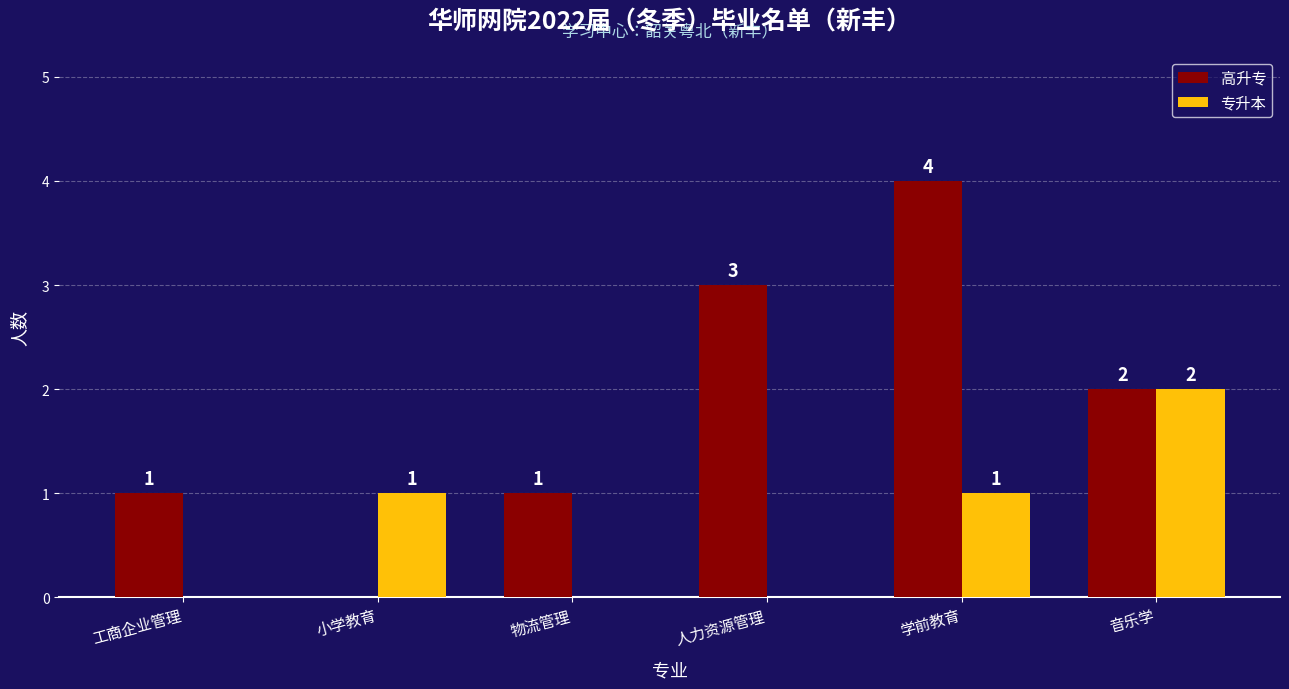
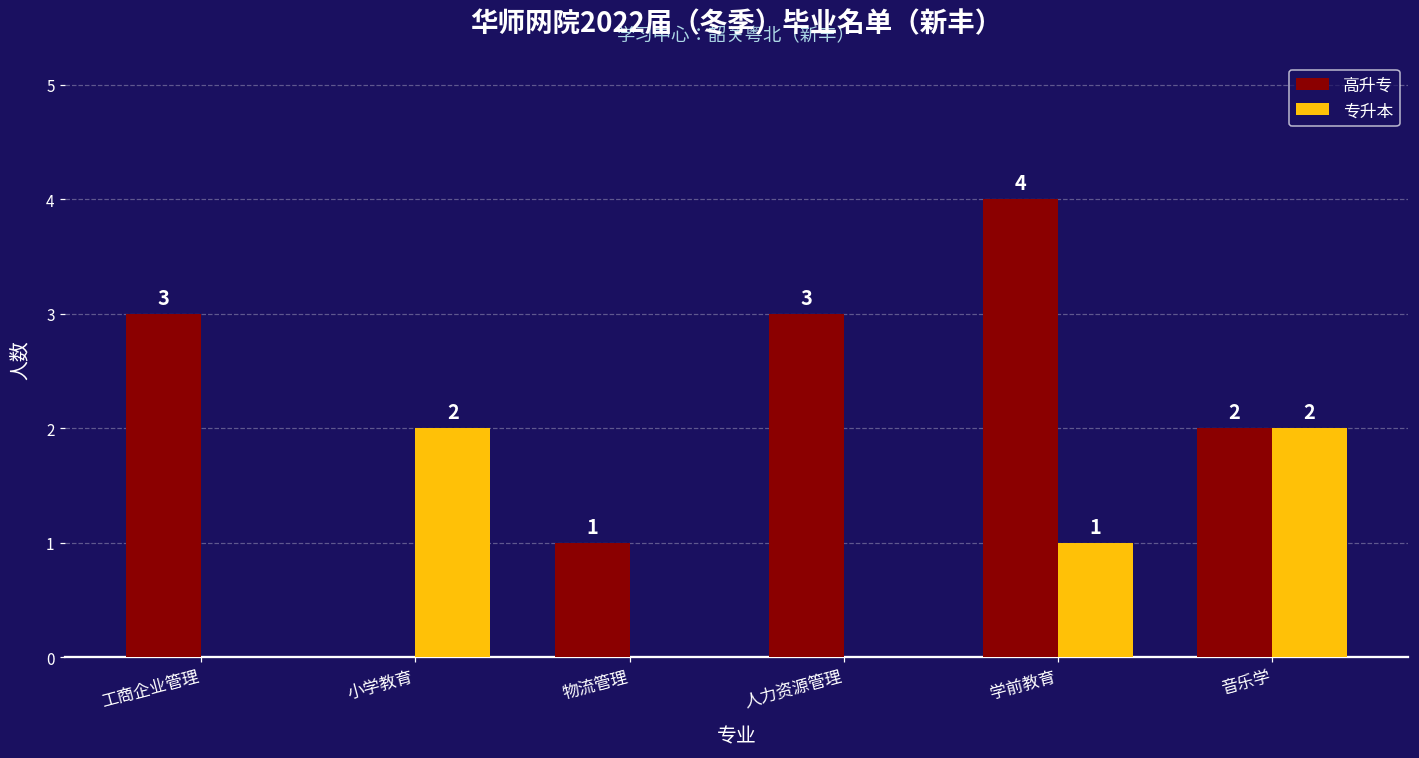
  {
    "高升专": {
-     "工商企业管理": 1,
+     "工商企业管理": 3,
      "物流管理": 1,
      "人力资源管理": 3,
      "学前教育": 4,
      "音乐学": 2
    },
    "专升本": {
-     "小学教育": 1,
+     "小学教育": 2,
      "学前教育": 1,
      "音乐学": 2
    }
  }
